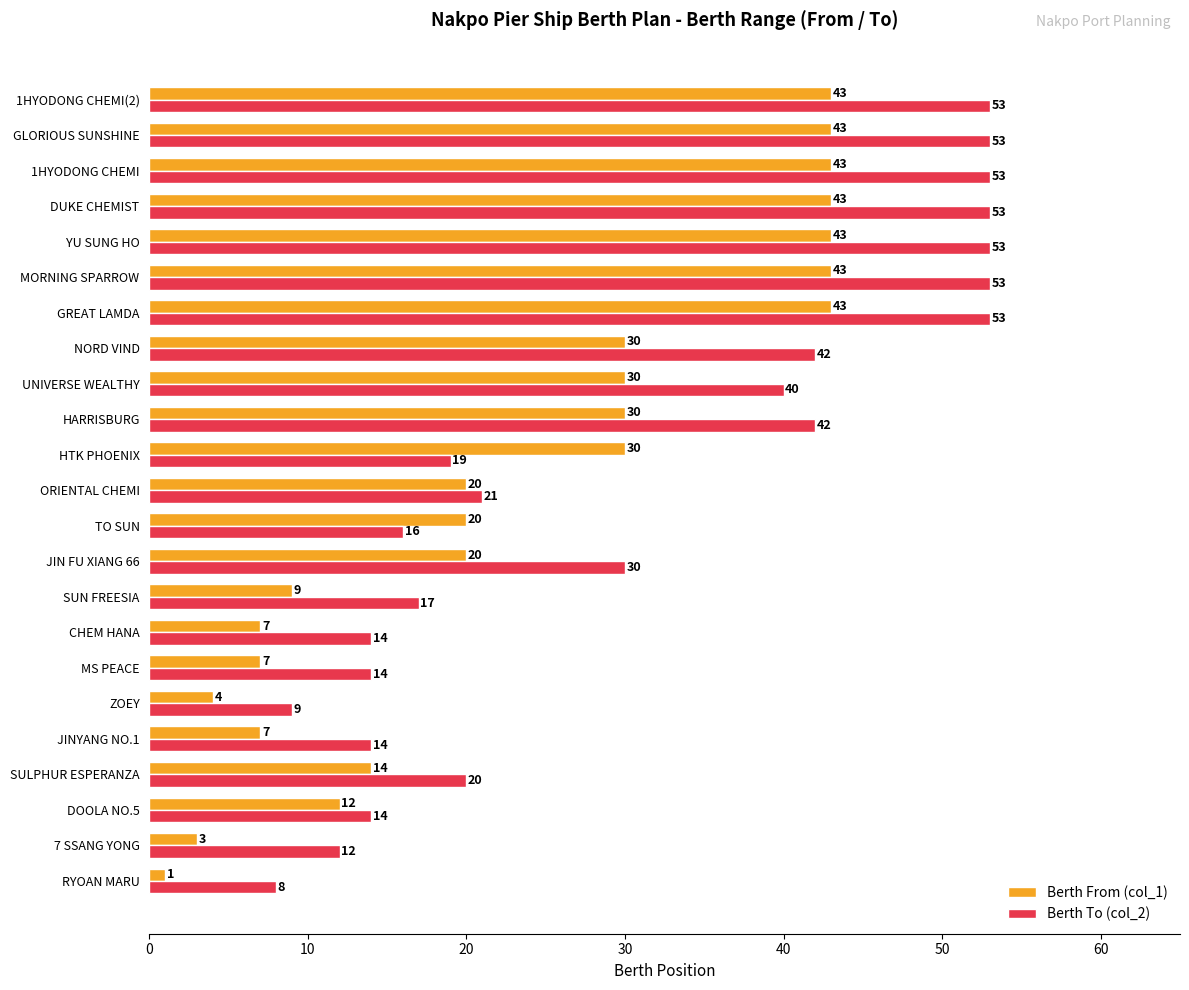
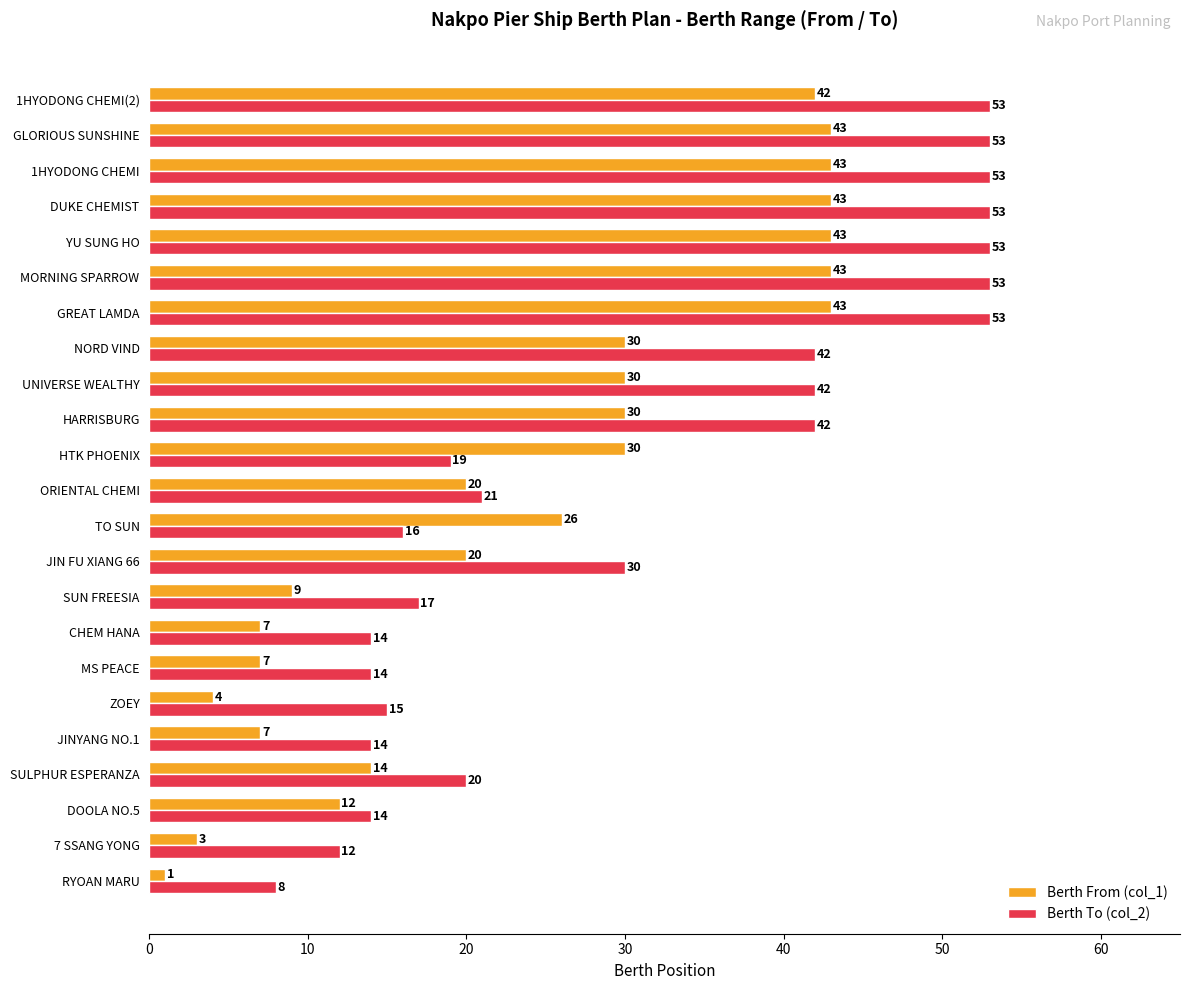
  {
    "Berth From (col_1)": {
-     "1HYODONG CHEMI(2)": 43,
+     "1HYODONG CHEMI(2)": 42,
      "GLORIOUS SUNSHINE": 43,
      "1HYODONG CHEMI": 43,
      "DUKE CHEMIST": 43,
      "YU SUNG HO": 43,
      "MORNING SPARROW": 43,
      "GREAT LAMDA": 43,
      "NORD VIND": 30,
      "UNIVERSE WEALTHY": 30,
      "HARRISBURG": 30,
      "HTK PHOENIX": 30,
      "ORIENTAL CHEMI": 20,
-     "TO SUN": 20,
+     "TO SUN": 26,
      "JIN FU XIANG 66": 20,
      "SUN FREESIA": 9,
      "CHEM HANA": 7,
      "MS PEACE": 7,
      "ZOEY": 4,
      "JINYANG NO.1": 7,
      "SULPHUR ESPERANZA": 14,
      "DOOLA NO.5": 12,
      "7 SSANG YONG": 3,
      "RYOAN MARU": 1
    },
    "Berth To (col_2)": {
      "1HYODONG CHEMI(2)": 53,
      "GLORIOUS SUNSHINE": 53,
      "1HYODONG CHEMI": 53,
      "DUKE CHEMIST": 53,
      "YU SUNG HO": 53,
      "MORNING SPARROW": 53,
      "GREAT LAMDA": 53,
      "NORD VIND": 42,
-     "UNIVERSE WEALTHY": 40,
+     "UNIVERSE WEALTHY": 42,
      "HARRISBURG": 42,
      "HTK PHOENIX": 19,
      "ORIENTAL CHEMI": 21,
      "TO SUN": 16,
      "JIN FU XIANG 66": 30,
      "SUN FREESIA": 17,
      "CHEM HANA": 14,
      "MS PEACE": 14,
-     "ZOEY": 9,
+     "ZOEY": 15,
      "JINYANG NO.1": 14,
      "SULPHUR ESPERANZA": 20,
      "DOOLA NO.5": 14,
      "7 SSANG YONG": 12,
      "RYOAN MARU": 8
    }
  }
